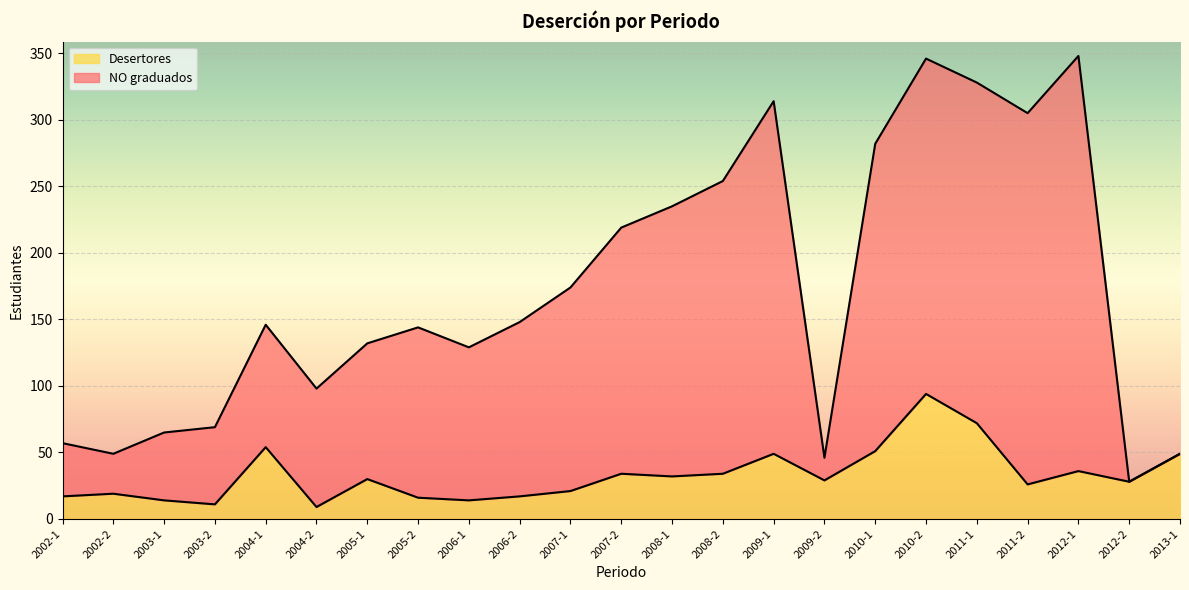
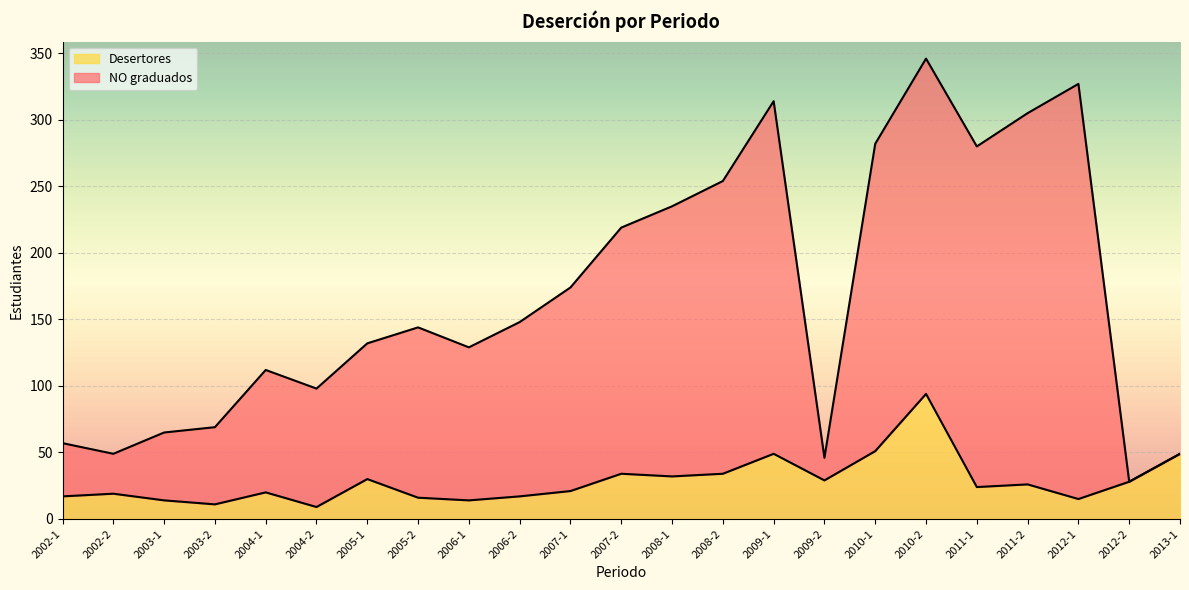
  {
    "Desertores": {
      "2002-1": 17,
      "2002-2": 19,
      "2003-1": 14,
      "2003-2": 11,
-     "2004-1": 54,
+     "2004-1": 20,
      "2004-2": 9,
      "2005-1": 30,
      "2005-2": 16,
      "2006-1": 14,
      "2006-2": 17,
      "2007-1": 21,
      "2007-2": 34,
      "2008-1": 32,
      "2008-2": 34,
      "2009-1": 49,
      "2009-2": 29,
      "2010-1": 51,
      "2010-2": 94,
-     "2011-1": 72,
+     "2011-1": 24,
      "2011-2": 26,
-     "2012-1": 36
+     "2012-1": 15
    },
    "NO graduados": {
      "2002-1": 40,
      "2002-2": 30,
      "2003-1": 51,
      "2003-2": 58,
      "2004-1": 92,
      "2004-2": 89,
      "2005-1": 102,
      "2005-2": 128,
      "2006-1": 115,
      "2006-2": 131,
      "2007-1": 153,
      "2007-2": 185,
      "2008-1": 203,
      "2008-2": 220,
      "2009-1": 265,
      "2009-2": 17,
      "2010-1": 231,
      "2010-2": 252,
      "2011-1": 256,
      "2011-2": 279,
      "2012-1": 312
    }
  }
